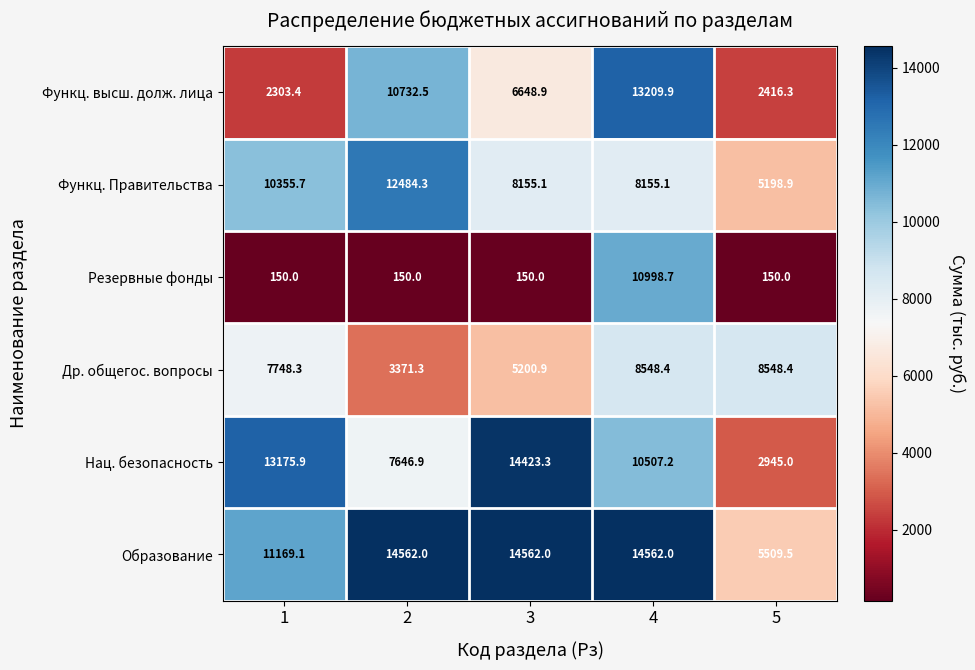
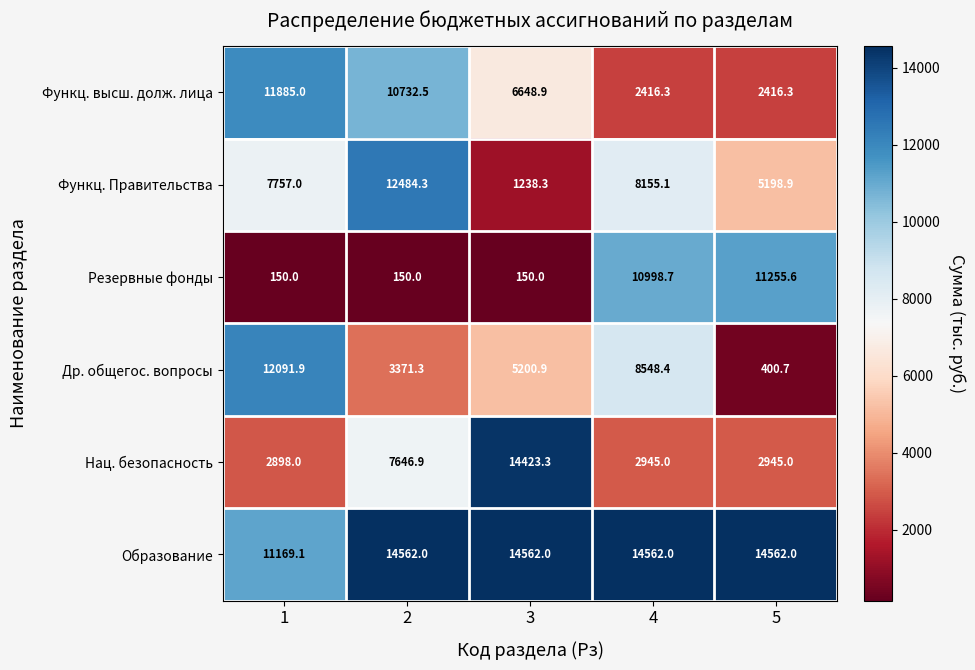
  {
    "Функц. высш. долж. лица": {
-     "1": 2303.4,
+     "1": 11885.0,
      "2": 10732.5,
      "3": 6648.9,
-     "4": 13209.9,
+     "4": 2416.3,
      "5": 2416.3
    },
    "Функц. Правительства": {
-     "1": 10355.7,
+     "1": 7757.0,
      "2": 12484.3,
-     "3": 8155.1,
+     "3": 1238.3,
      "4": 8155.1,
      "5": 5198.9
    },
    "Резервные фонды": {
      "1": 150.0,
      "2": 150.0,
      "3": 150.0,
      "4": 10998.7,
-     "5": 150.0
+     "5": 11255.6
    },
    "Др. общегос. вопросы": {
-     "1": 7748.3,
+     "1": 12091.9,
      "2": 3371.3,
      "3": 5200.9,
      "4": 8548.4,
-     "5": 8548.4
+     "5": 400.7
    },
    "Нац. безопасность": {
-     "1": 13175.9,
+     "1": 2898.0,
      "2": 7646.9,
      "3": 14423.3,
-     "4": 10507.2,
+     "4": 2945.0,
      "5": 2945.0
    },
    "Образование": {
      "1": 11169.1,
      "2": 14562.0,
      "3": 14562.0,
      "4": 14562.0,
-     "5": 5509.5
+     "5": 14562.0
    }
  }
